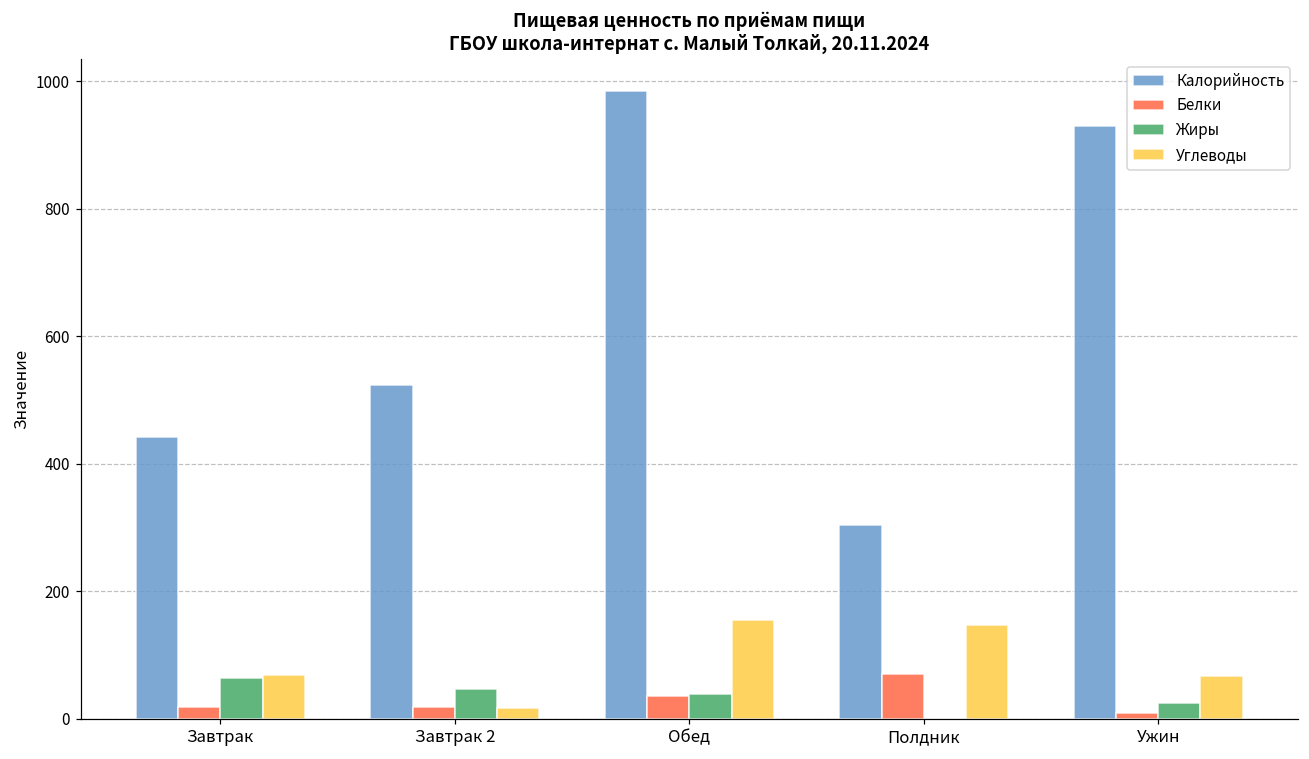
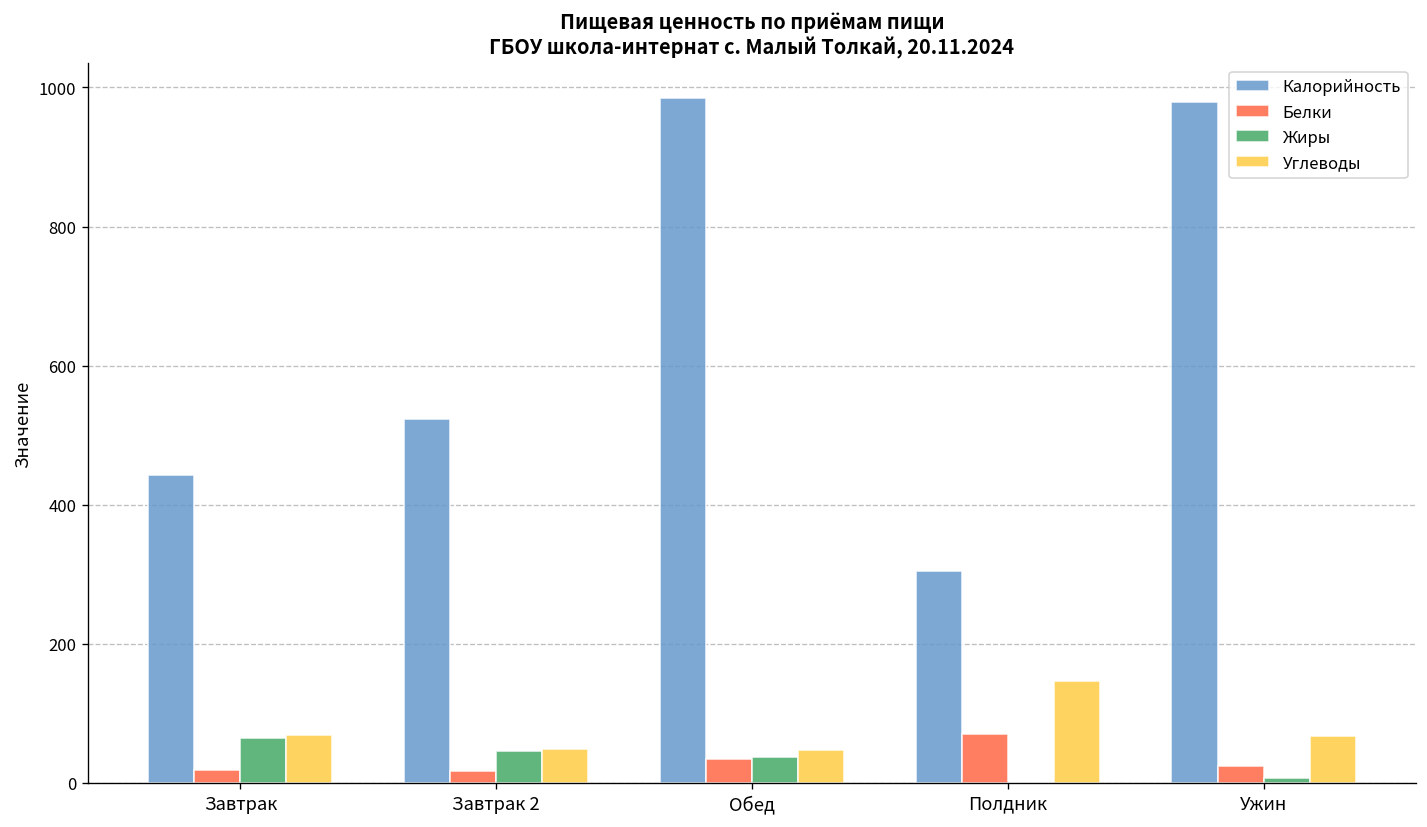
  {
    "Калорийность": {
      "Завтрак": 440,
      "Завтрак 2": 520,
      "Обед": 990,
      "Полдник": 300,
-     "Ужин": 930
+     "Ужин": 980
    },
    "Белки": {
      "Завтрак": 20,
      "Завтрак 2": 20,
      "Обед": 40,
      "Полдник": 70,
-     "Ужин": 10
+     "Ужин": 20
    },
    "Жиры": {
      "Завтрак": 60,
      "Завтрак 2": 50,
      "Обед": 40,
      "Полдник": 0,
-     "Ужин": 20
+     "Ужин": 10
    },
    "Углеводы": {
      "Завтрак": 70,
-     "Завтрак 2": 20,
-     "Обед": 150,
+     "Завтрак 2": 50,
+     "Обед": 50,
      "Полдник": 150,
      "Ужин": 70
    }
  }
